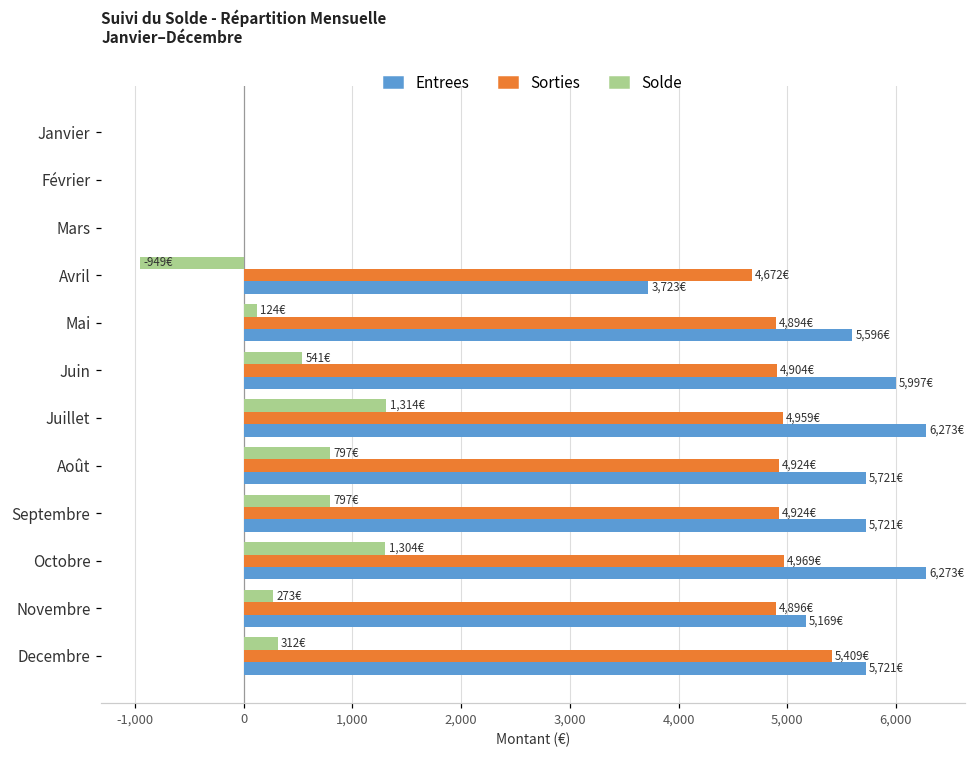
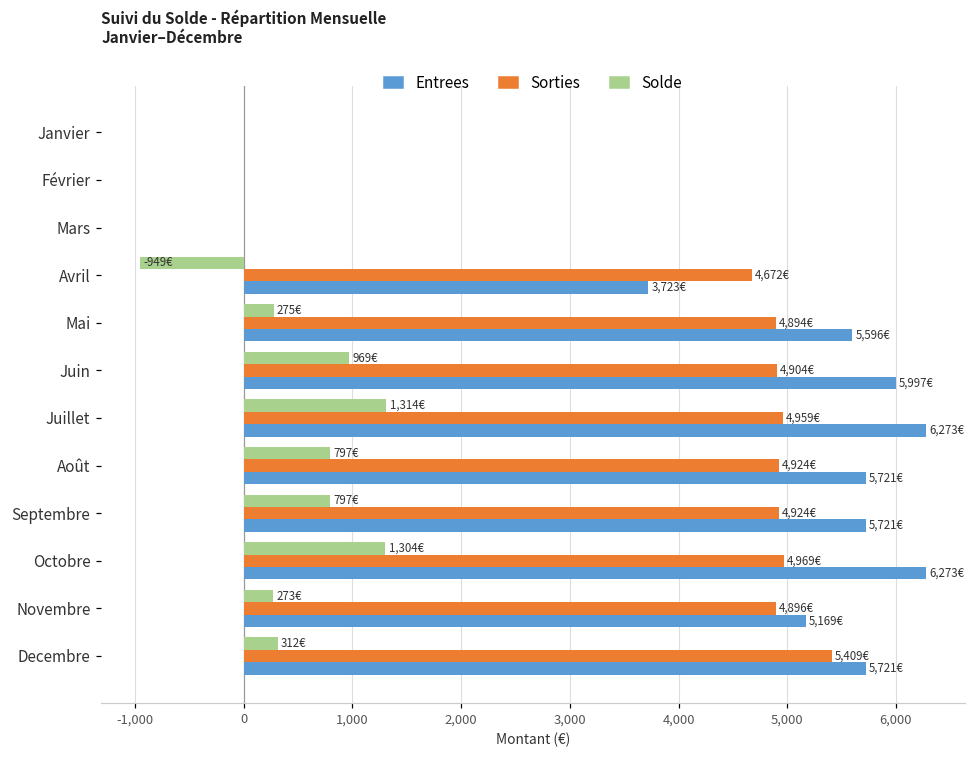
  {
    "Entrees": {
      "Avril": "3,723€",
      "Mai": "5,596€",
      "Juin": "5,997€",
      "Juillet": "6,273€",
      "Août": "5,721€",
      "Septembre": "5,721€",
      "Octobre": "6,273€",
      "Novembre": "5,169€",
      "Decembre": "5,721€"
    },
    "Sorties": {
      "Avril": "4,672€",
      "Mai": "4,894€",
      "Juin": "4,904€",
      "Juillet": "4,959€",
      "Août": "4,924€",
      "Septembre": "4,924€",
      "Octobre": "4,969€",
      "Novembre": "4,896€",
      "Decembre": "5,409€"
    },
    "Solde": {
      "Avril": "-949€",
-     "Mai": "124€",
-     "Juin": "541€",
+     "Mai": "275€",
+     "Juin": "969€",
      "Juillet": "1,314€",
      "Août": "797€",
      "Septembre": "797€",
      "Octobre": "1,304€",
      "Novembre": "273€",
      "Decembre": "312€"
    }
  }
